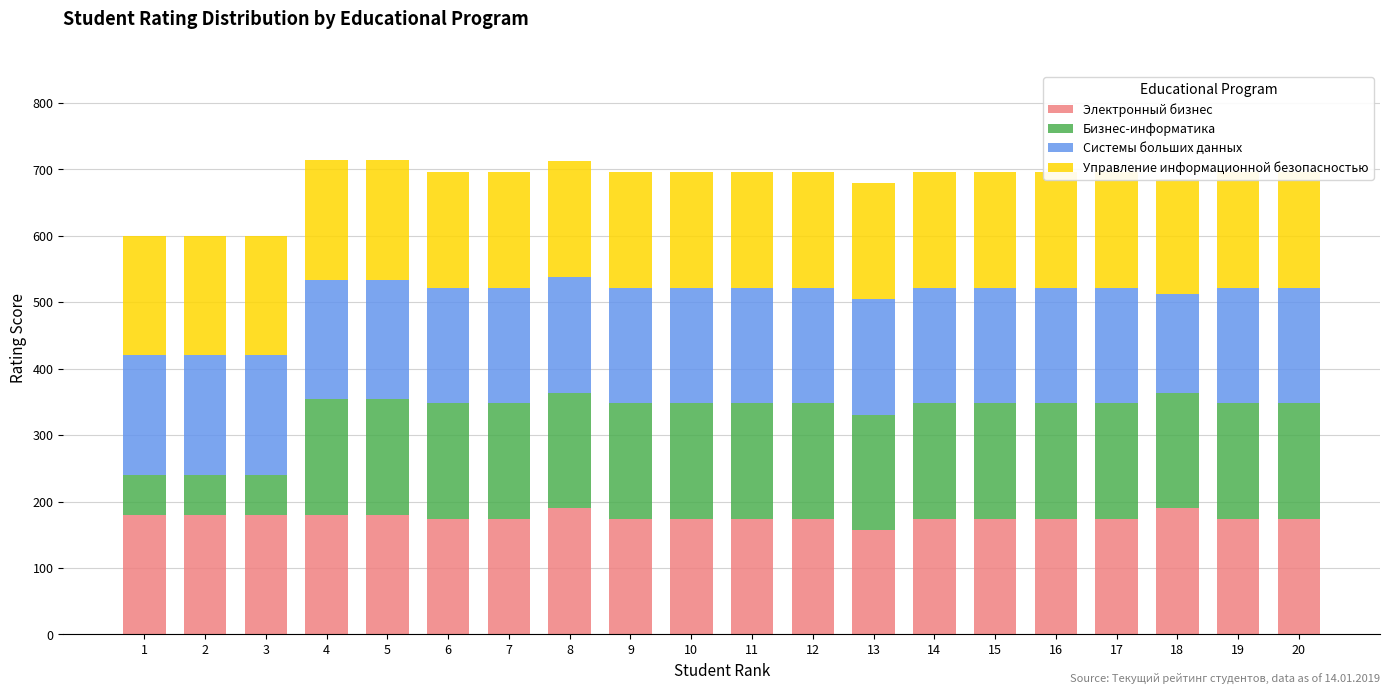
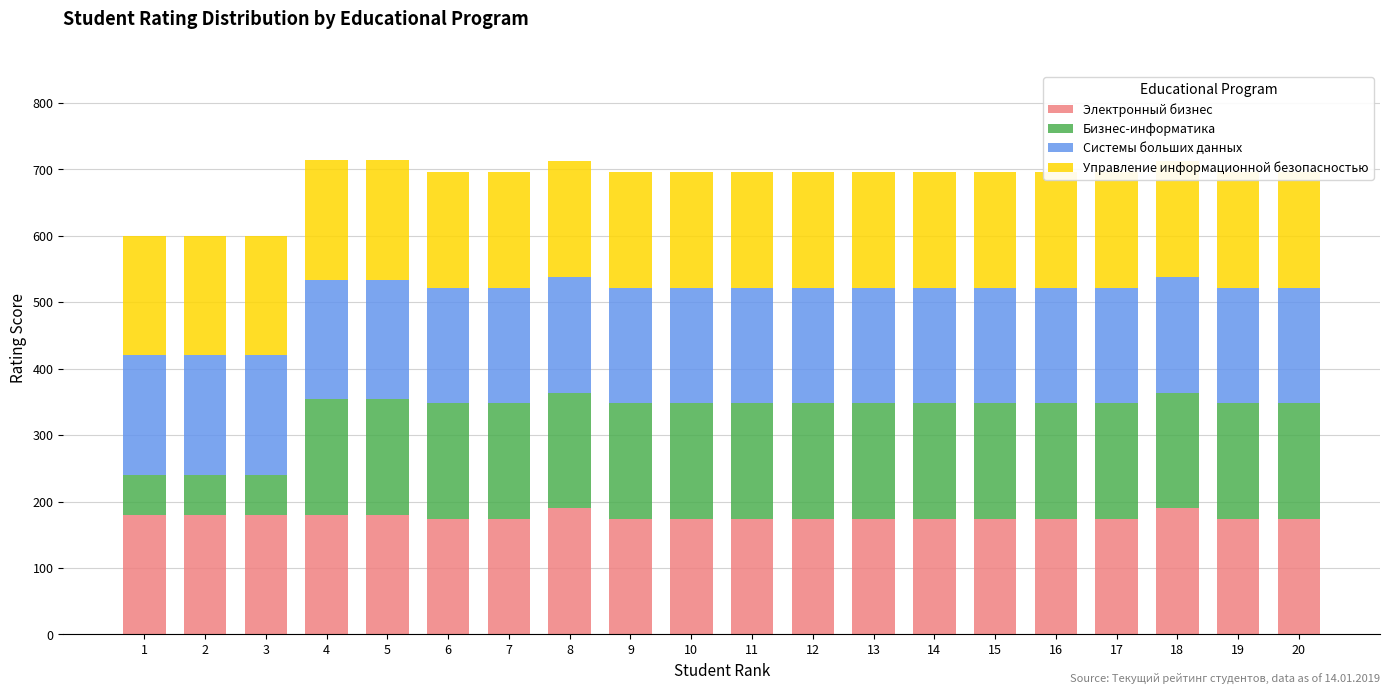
  {
    "Электронный бизнес": {
      "1": 180,
      "2": 180,
      "3": 180,
      "4": 180,
      "5": 180,
      "6": 170,
      "7": 170,
      "8": 190,
      "9": 170,
      "10": 170,
      "11": 170,
      "12": 170,
-     "13": 160,
+     "13": 170,
      "14": 170,
      "15": 170,
      "16": 170,
      "17": 170,
      "18": 190,
      "19": 170,
      "20": 170
    },
    "Бизнес-информатика": {
      "1": 60,
      "2": 60,
      "3": 60,
      "4": 170,
      "5": 170,
      "6": 170,
      "7": 170,
      "8": 170,
      "9": 170,
      "10": 170,
      "11": 170,
      "12": 170,
      "13": 170,
      "14": 170,
      "15": 170,
      "16": 170,
      "17": 170,
      "18": 170,
      "19": 170,
      "20": 170
    },
    "Системы больших данных": {
      "1": 180,
      "2": 180,
      "3": 180,
      "4": 180,
      "5": 180,
      "6": 170,
      "7": 170,
      "8": 170,
      "9": 170,
      "10": 170,
      "11": 170,
      "12": 170,
      "13": 170,
      "14": 170,
      "15": 170,
      "16": 170,
      "17": 170,
-     "18": 150,
+     "18": 170,
      "19": 170,
      "20": 170
    },
    "Управление информационной безопасностью": {
      "1": 180,
      "2": 180,
      "3": 180,
      "4": 180,
      "5": 180,
      "6": 170,
      "7": 170,
      "8": 170,
      "9": 170,
      "10": 170,
      "11": 170,
      "12": 170,
      "13": 170,
      "14": 170,
      "15": 170
    }
  }
